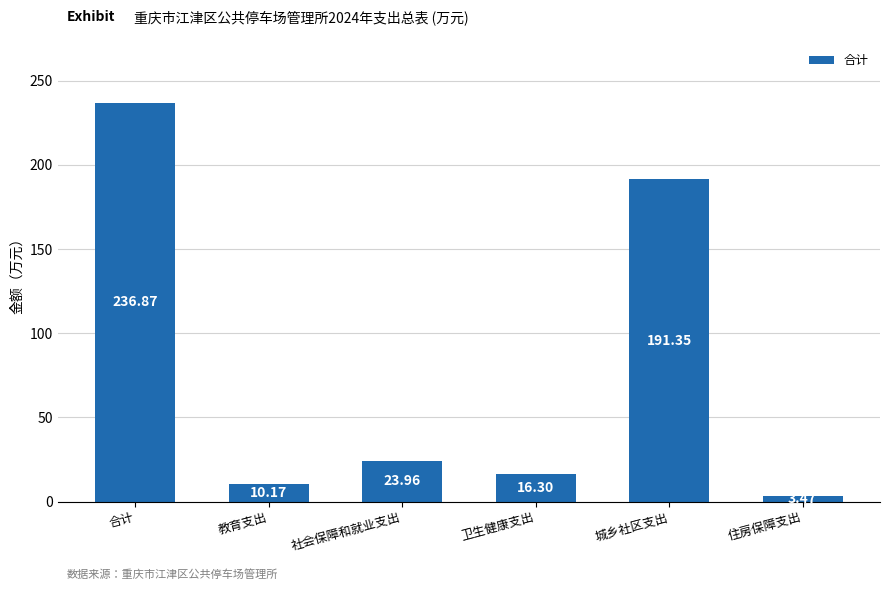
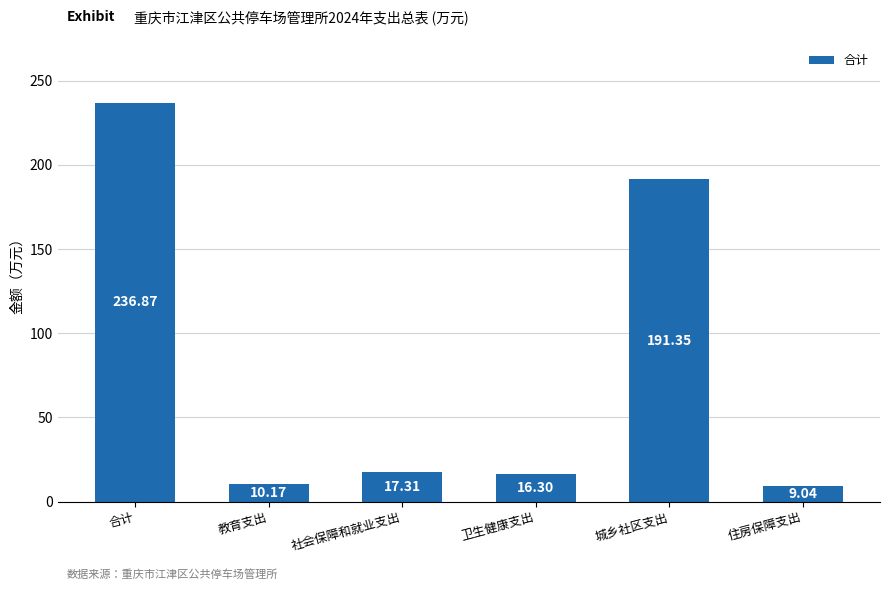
  {
    "合计": 236.87,
    "教育支出": 10.17,
-   "社会保障和就业支出": 23.96,
+   "社会保障和就业支出": 17.31,
    "卫生健康支出": 16.30,
    "城乡社区支出": 191.35,
-   "住房保障支出": 3
+   "住房保障支出": 9
  }
